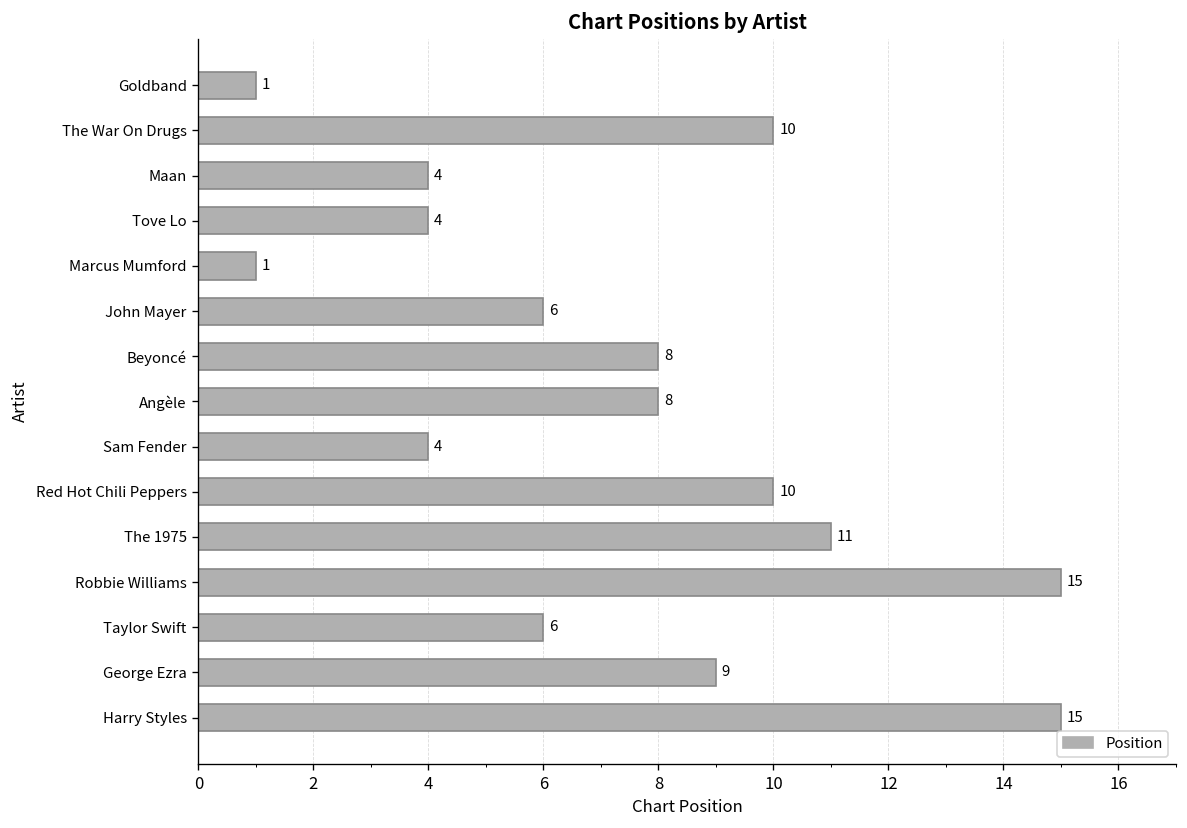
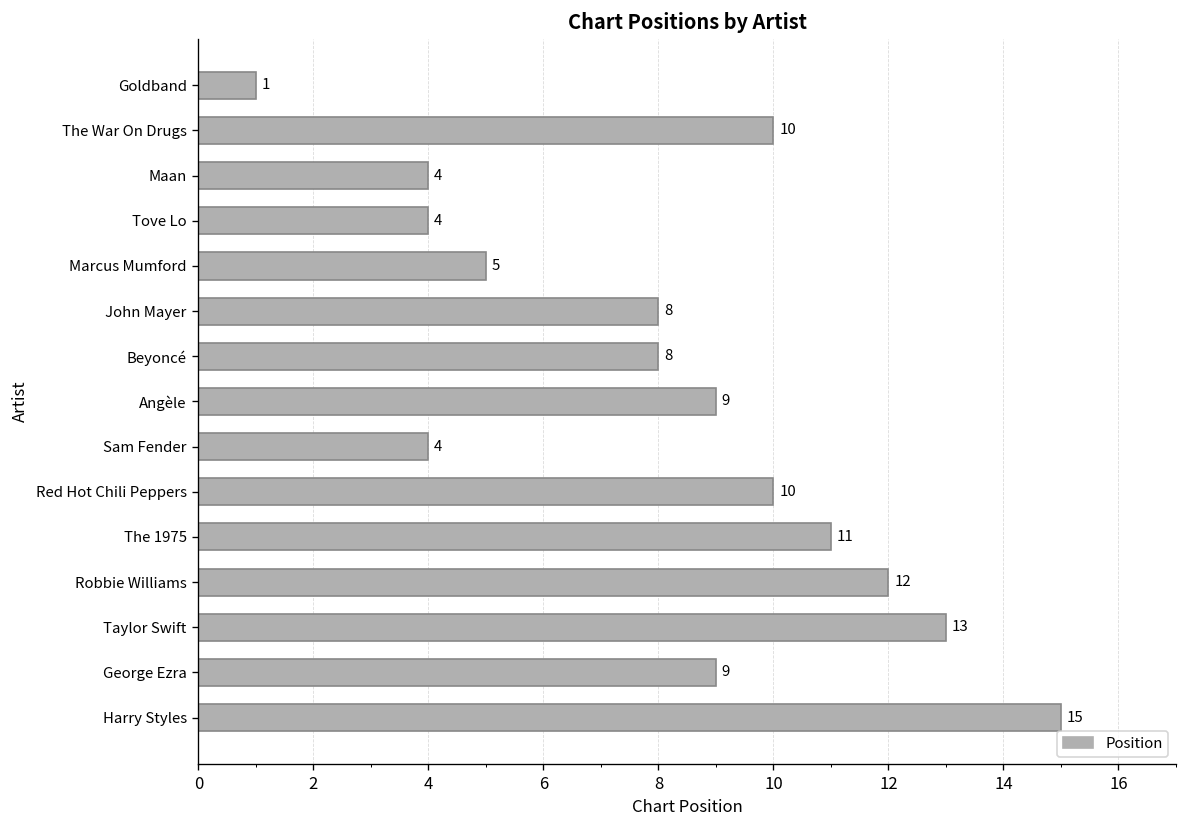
  {
    "Goldband": 1,
    "The War On Drugs": 10,
    "Maan": 4,
    "Tove Lo": 4,
-   "Marcus Mumford": 1,
-   "John Mayer": 6,
+   "Marcus Mumford": 5,
+   "John Mayer": 8,
    "Beyoncé": 8,
-   "Angèle": 8,
+   "Angèle": 9,
    "Sam Fender": 4,
    "Red Hot Chili Peppers": 10,
    "The 1975": 11,
-   "Robbie Williams": 15,
-   "Taylor Swift": 6,
+   "Robbie Williams": 12,
+   "Taylor Swift": 13,
    "George Ezra": 9,
    "Harry Styles": 15
  }
